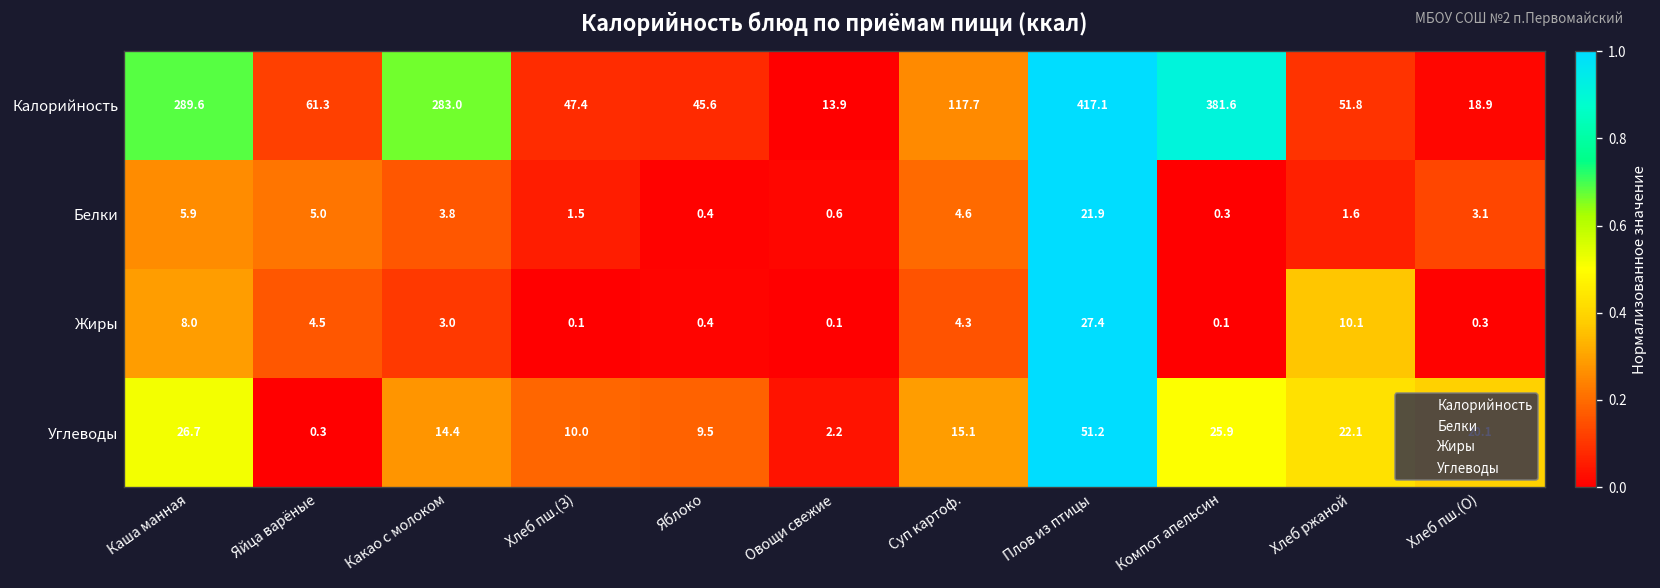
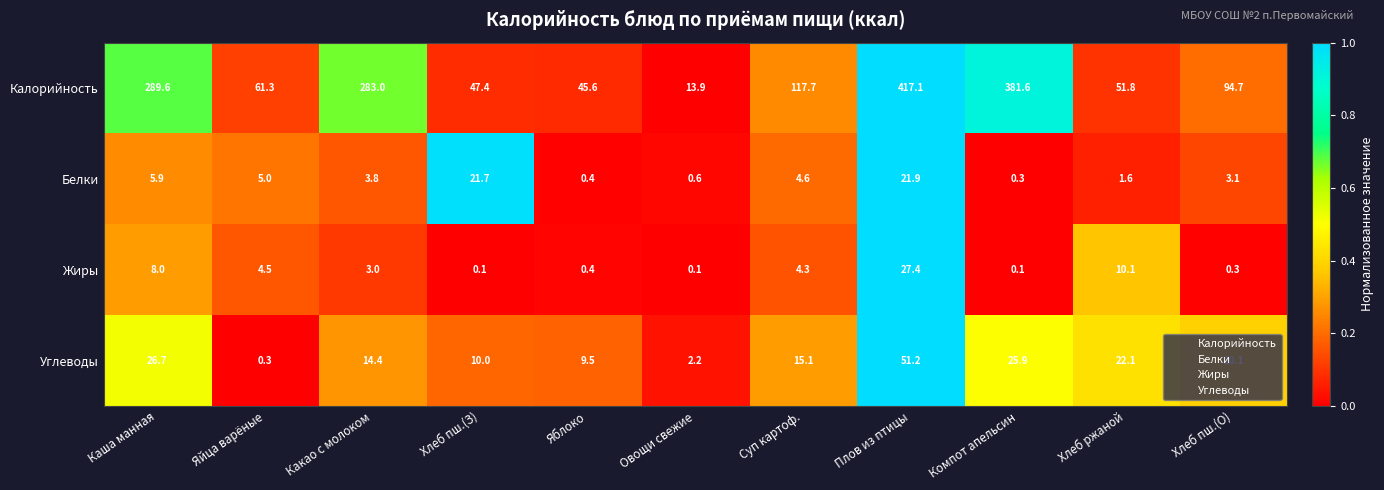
  {
    "Калорийность": {
      "Каша манная": 289.6,
      "Яйца варёные": 61.3,
      "Какао с молоком": 283.0,
      "Хлеб пш.(З)": 47.4,
      "Яблоко": 45.6,
      "Овощи свежие": 13.9,
      "Суп картоф.": 117.7,
      "Плов из птицы": 417.1,
      "Компот апельсин": 381.6,
      "Хлеб ржаной": 51.8,
-     "Хлеб пш.(О)": 18.9
+     "Хлеб пш.(О)": 94.7
    },
    "Белки": {
      "Каша манная": 5.9,
      "Яйца варёные": 5.0,
      "Какао с молоком": 3.8,
-     "Хлеб пш.(З)": 1.5,
+     "Хлеб пш.(З)": 21.7,
      "Яблоко": 0.4,
      "Овощи свежие": 0.6,
      "Суп картоф.": 4.6,
      "Плов из птицы": 21.9,
      "Компот апельсин": 0.3,
      "Хлеб ржаной": 1.6,
      "Хлеб пш.(О)": 3.1
    },
    "Жиры": {
      "Каша манная": 8.0,
      "Яйца варёные": 4.5,
      "Какао с молоком": 3.0,
      "Хлеб пш.(З)": 0.1,
      "Яблоко": 0.4,
      "Овощи свежие": 0.1,
      "Суп картоф.": 4.3,
      "Плов из птицы": 27.4,
      "Компот апельсин": 0.1,
      "Хлеб ржаной": 10.1,
      "Хлеб пш.(О)": 0.3
    },
    "Углеводы": {
      "Каша манная": 26.7,
      "Яйца варёные": 0.3,
      "Какао с молоком": 14.4,
      "Хлеб пш.(З)": 10.0,
      "Яблоко": 9.5,
      "Овощи свежие": 2.2,
      "Суп картоф.": 15.1,
      "Плов из птицы": 51.2,
      "Компот апельсин": 25.9,
      "Хлеб ржаной": 22.1
    }
  }
